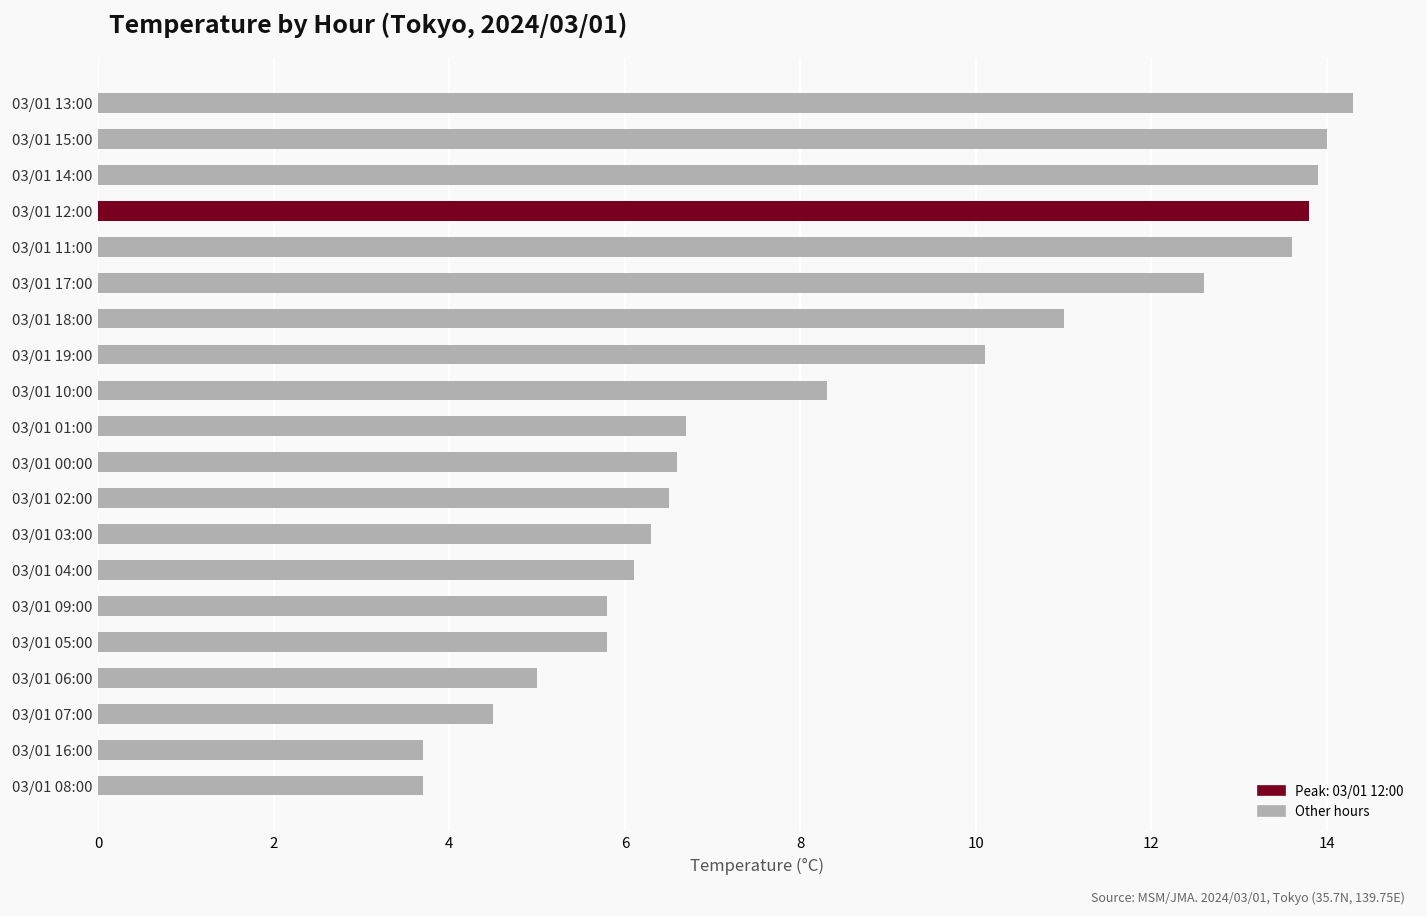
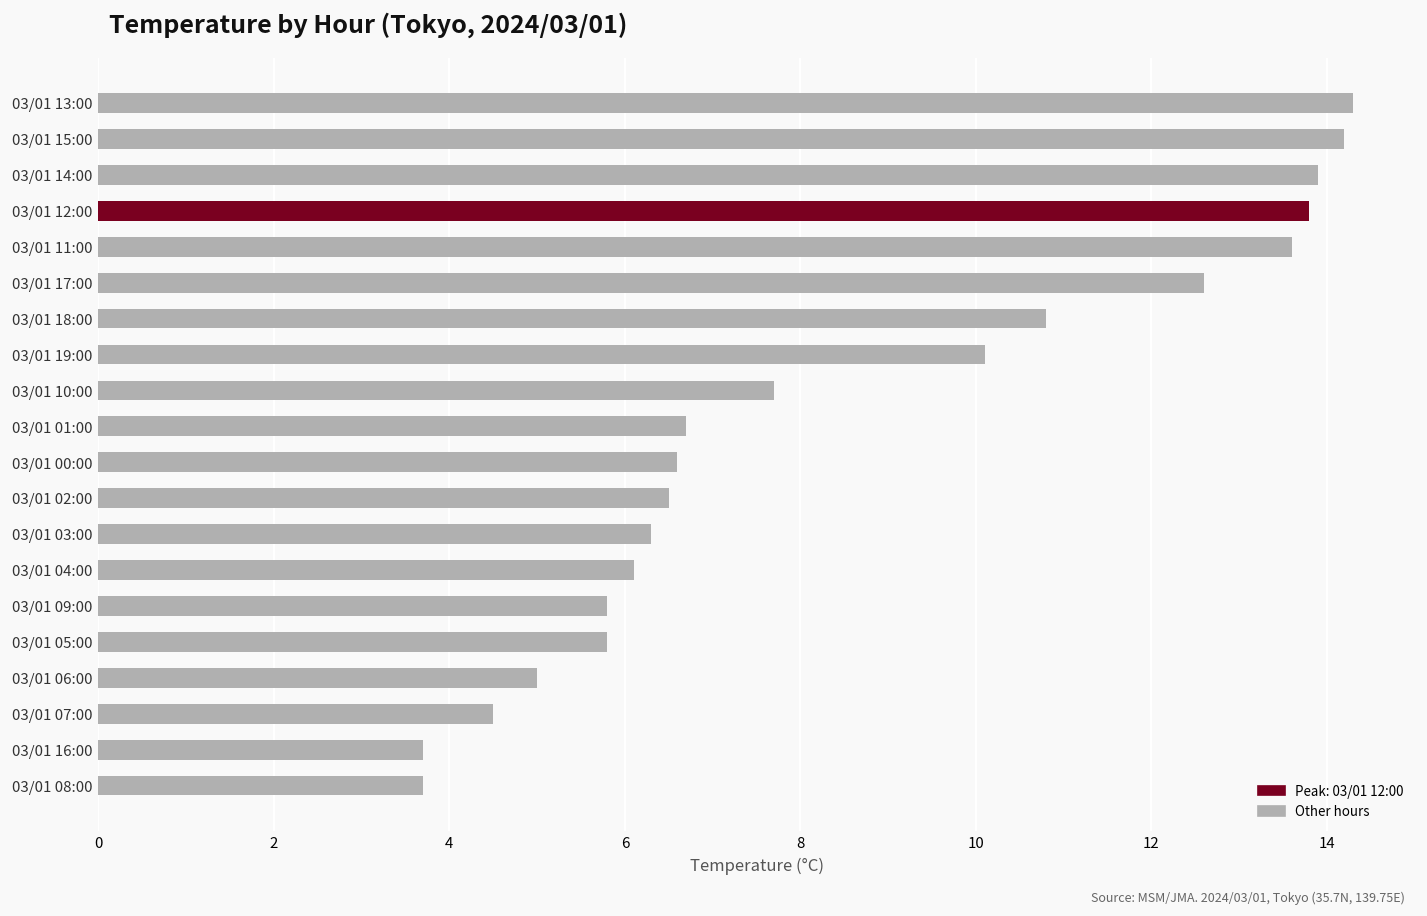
  {
    "03/01 13:00": 14.3,
-   "03/01 15:00": 14.0,
+   "03/01 15:00": 14.2,
    "03/01 14:00": 13.9,
    "03/01 12:00": 13.8,
    "03/01 11:00": 13.6,
    "03/01 17:00": 12.6,
-   "03/01 18:00": 11.0,
+   "03/01 18:00": 10.8,
    "03/01 19:00": 10.1,
-   "03/01 10:00": 8.3,
+   "03/01 10:00": 7.7,
    "03/01 01:00": 6.7,
    "03/01 00:00": 6.6,
    "03/01 02:00": 6.5,
    "03/01 03:00": 6.3,
    "03/01 04:00": 6.1,
    "03/01 09:00": 5.8,
    "03/01 05:00": 5.8,
    "03/01 06:00": 5.0,
    "03/01 07:00": 4.5,
    "03/01 16:00": 3.7,
    "03/01 08:00": 3.7
  }
